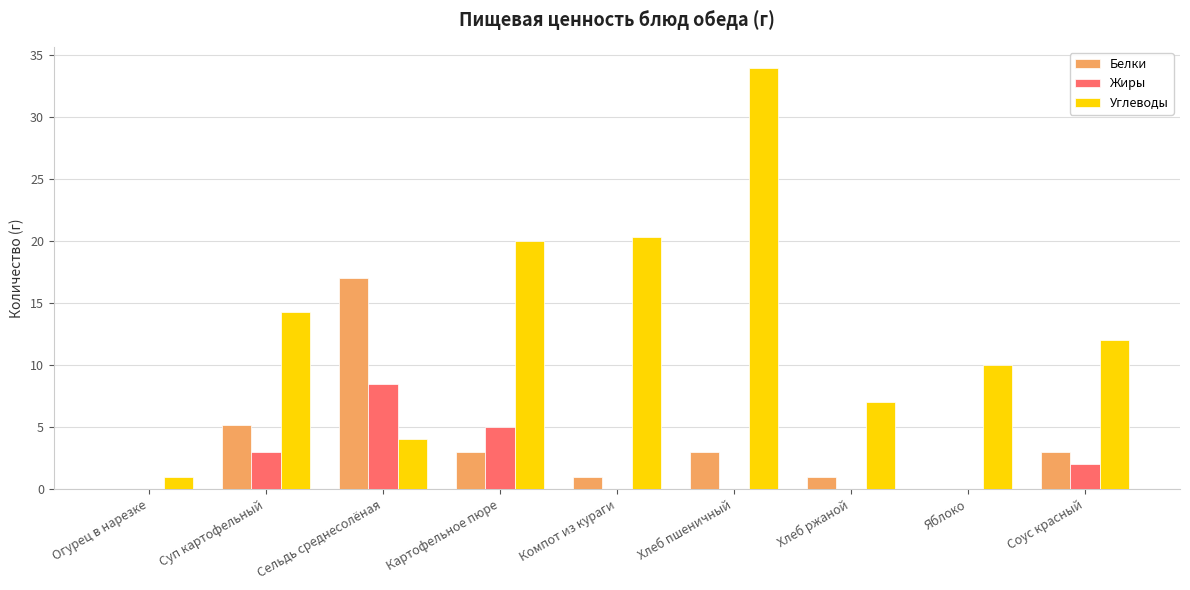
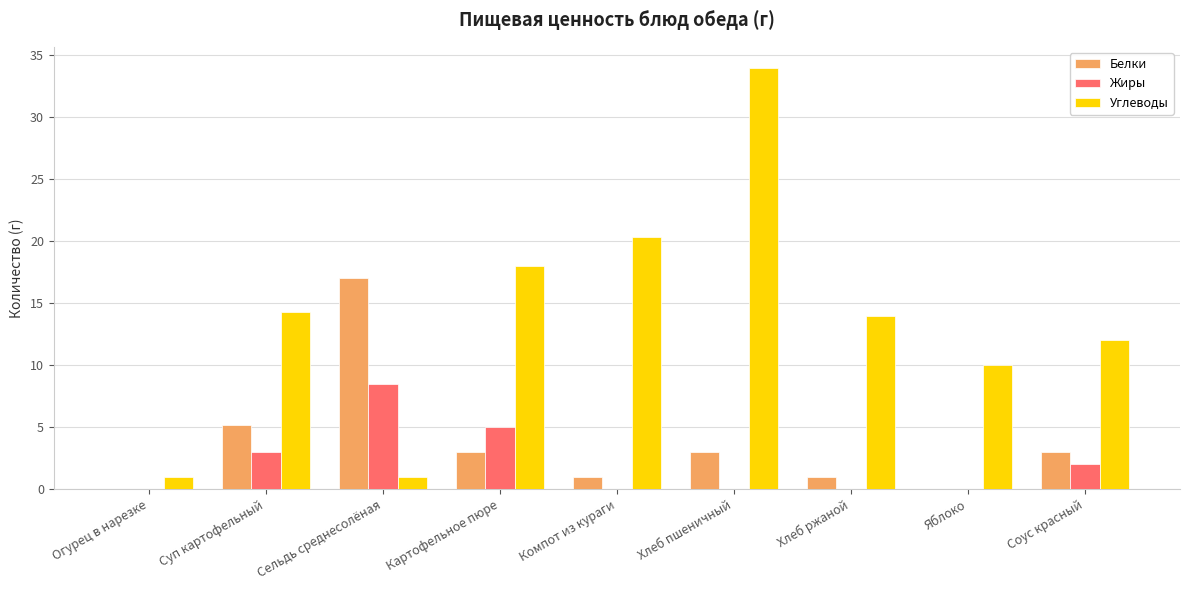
  {
    "Углеводы": {
      "Огурец в нарезке": 1,
      "Суп картофельный": 14.3,
-     "Сельдь среднесолёная": 4,
-     "Картофельное пюре": 20,
+     "Сельдь среднесолёная": 1,
+     "Картофельное пюре": 18,
      "Компот из кураги": 20.3,
      "Хлеб пшеничный": 34,
-     "Хлеб ржаной": 7,
+     "Хлеб ржаной": 14,
      "Яблоко": 10,
      "Соус красный": 12
    }
  }
